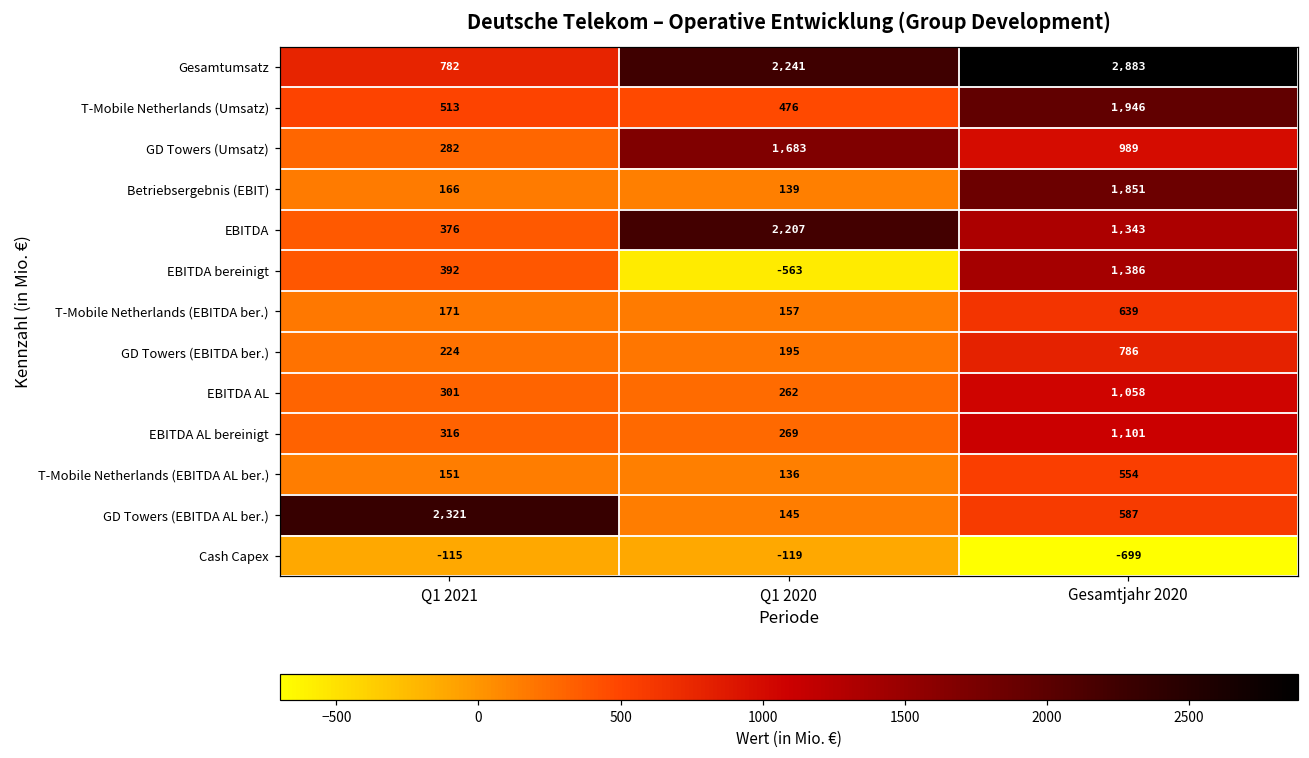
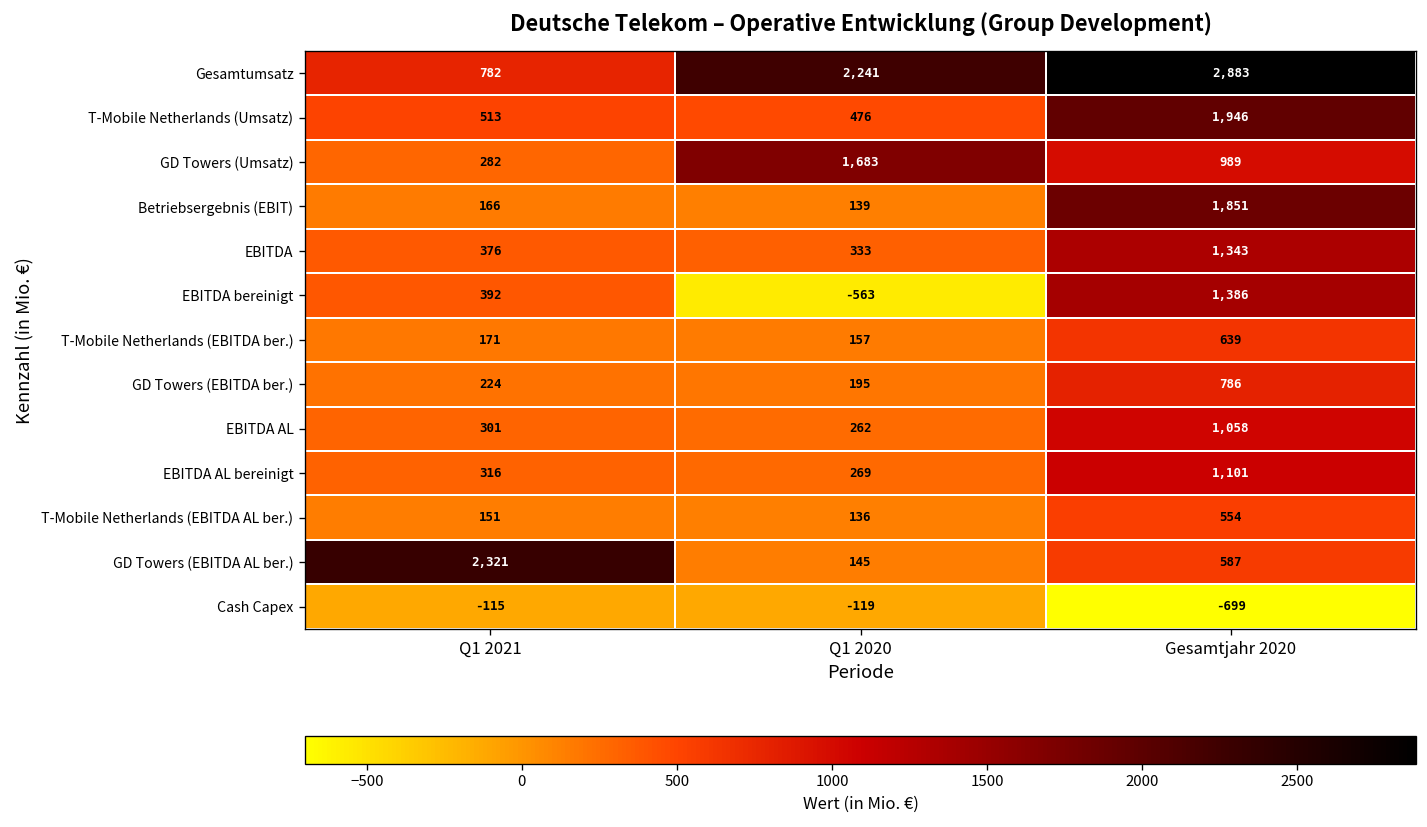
  {
    "Gesamtumsatz": {
      "Q1 2021": "782",
      "Q1 2020": "2,241",
      "Gesamtjahr 2020": "2,883"
    },
    "T-Mobile Netherlands (Umsatz)": {
      "Q1 2021": "513",
      "Q1 2020": "476",
      "Gesamtjahr 2020": "1,946"
    },
    "GD Towers (Umsatz)": {
      "Q1 2021": "282",
      "Q1 2020": "1,683",
      "Gesamtjahr 2020": "989"
    },
    "Betriebsergebnis (EBIT)": {
      "Q1 2021": "166",
      "Q1 2020": "139",
      "Gesamtjahr 2020": "1,851"
    },
    "EBITDA": {
      "Q1 2021": "376",
-     "Q1 2020": "2,207",
+     "Q1 2020": "333",
      "Gesamtjahr 2020": "1,343"
    },
    "EBITDA bereinigt": {
      "Q1 2021": "392",
      "Q1 2020": "-563",
      "Gesamtjahr 2020": "1,386"
    },
    "T-Mobile Netherlands (EBITDA ber.)": {
      "Q1 2021": "171",
      "Q1 2020": "157",
      "Gesamtjahr 2020": "639"
    },
    "GD Towers (EBITDA ber.)": {
      "Q1 2021": "224",
      "Q1 2020": "195",
      "Gesamtjahr 2020": "786"
    },
    "EBITDA AL": {
      "Q1 2021": "301",
      "Q1 2020": "262",
      "Gesamtjahr 2020": "1,058"
    },
    "EBITDA AL bereinigt": {
      "Q1 2021": "316",
      "Q1 2020": "269",
      "Gesamtjahr 2020": "1,101"
    },
    "T-Mobile Netherlands (EBITDA AL ber.)": {
      "Q1 2021": "151",
      "Q1 2020": "136",
      "Gesamtjahr 2020": "554"
    },
    "GD Towers (EBITDA AL ber.)": {
      "Q1 2021": "2,321",
      "Q1 2020": "145",
      "Gesamtjahr 2020": "587"
    },
    "Cash Capex": {
      "Q1 2021": "-115",
      "Q1 2020": "-119",
      "Gesamtjahr 2020": "-699"
    }
  }
